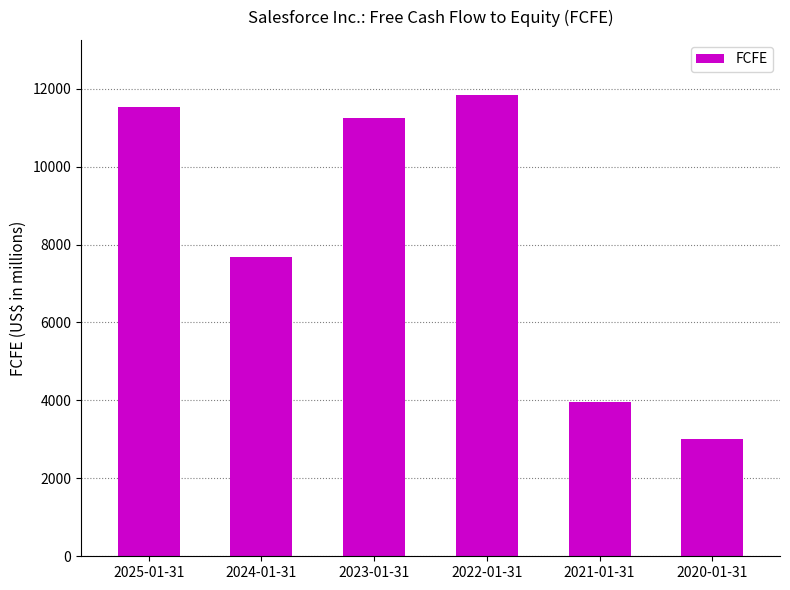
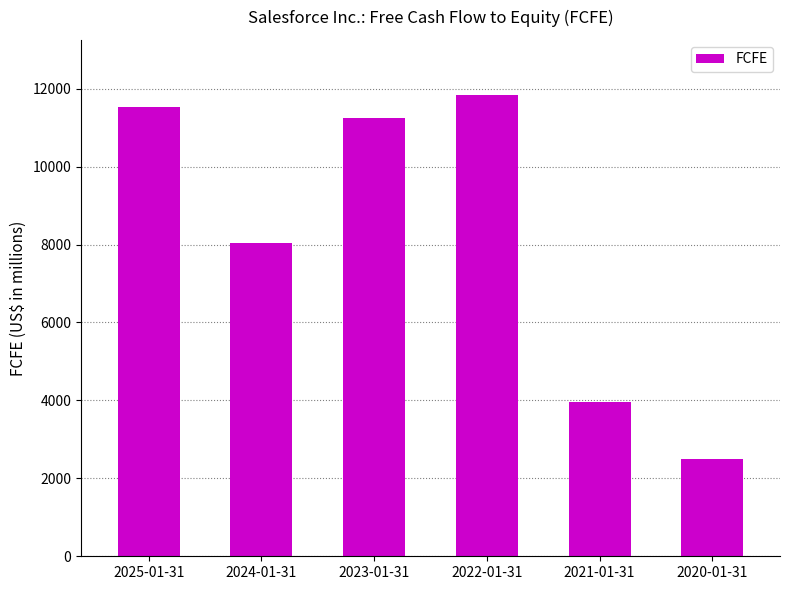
  {
    "2025-01-31": 11500,
-   "2024-01-31": 7700,
+   "2024-01-31": 8000,
    "2023-01-31": 11200,
    "2022-01-31": 11800,
    "2021-01-31": 4000,
-   "2020-01-31": 3000
+   "2020-01-31": 2500
  }
